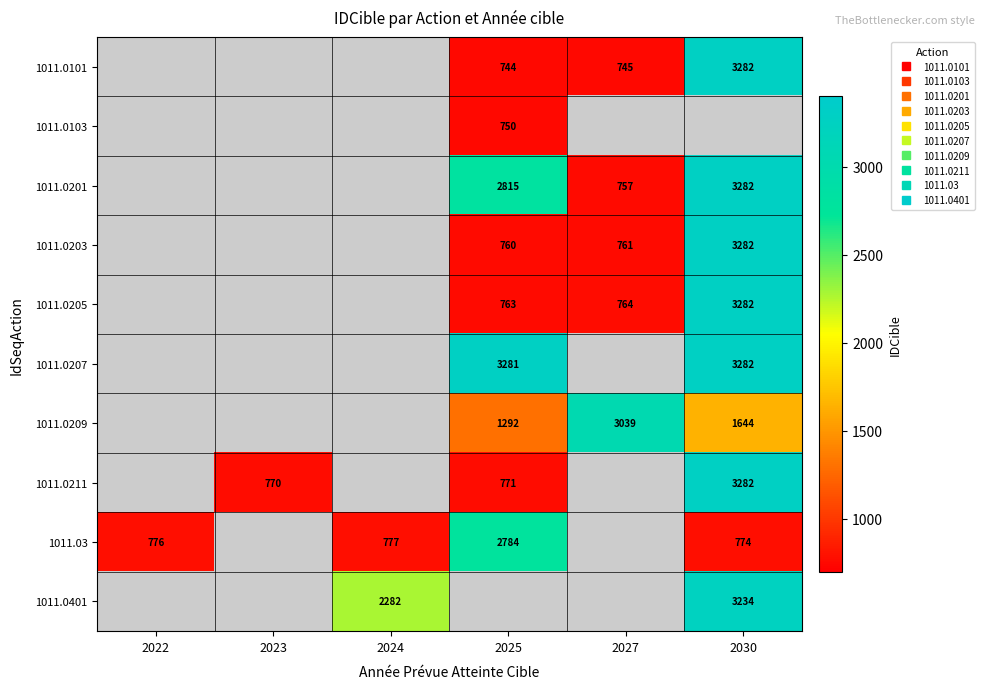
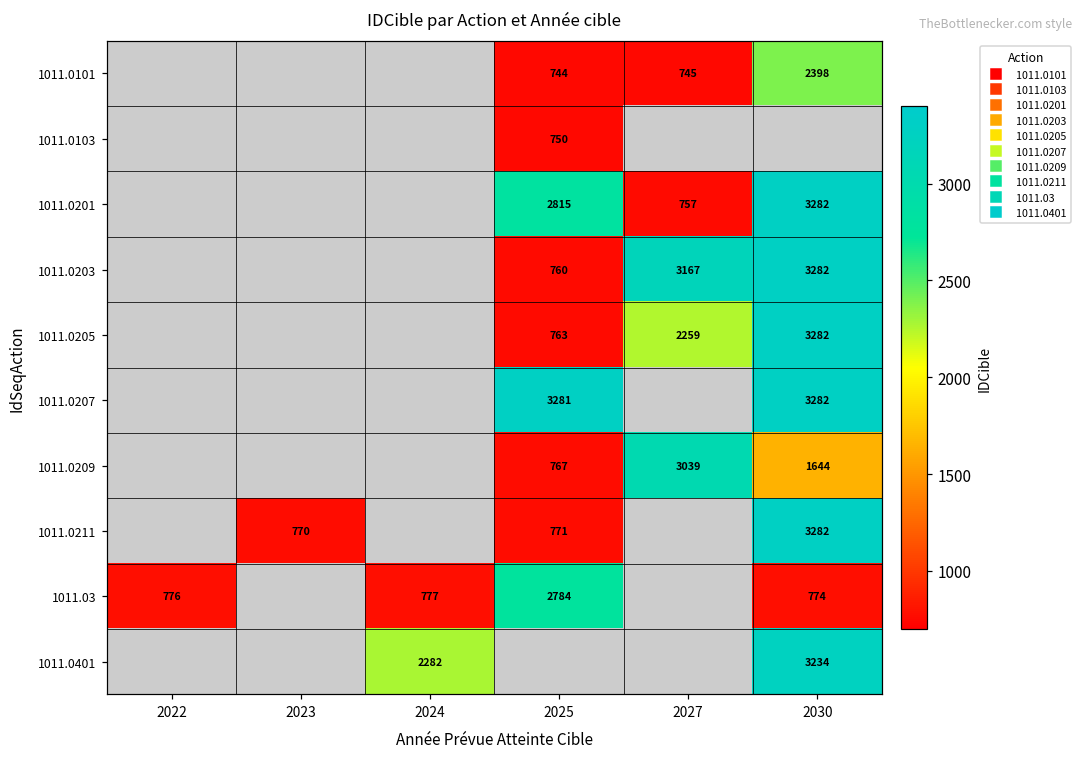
  {
    "1011.0101": {
      "2025": 744,
      "2027": 745,
-     "2030": 3282
+     "2030": 2398
    },
    "1011.0103": {
      "2025": 750
    },
    "1011.0201": {
      "2025": 2815,
      "2027": 757,
      "2030": 3282
    },
    "1011.0203": {
      "2025": 760,
-     "2027": 761,
+     "2027": 3167,
      "2030": 3282
    },
    "1011.0205": {
      "2025": 763,
-     "2027": 764,
+     "2027": 2259,
      "2030": 3282
    },
    "1011.0207": {
      "2025": 3281,
      "2030": 3282
    },
    "1011.0209": {
-     "2025": 1292,
+     "2025": 767,
      "2027": 3039,
      "2030": 1644
    },
    "1011.0211": {
      "2023": 770,
      "2025": 771,
      "2030": 3282
    },
    "1011.03": {
      "2022": 776,
      "2024": 777,
      "2025": 2784,
      "2030": 774
    },
    "1011.0401": {
      "2024": 2282,
      "2030": 3234
    }
  }
